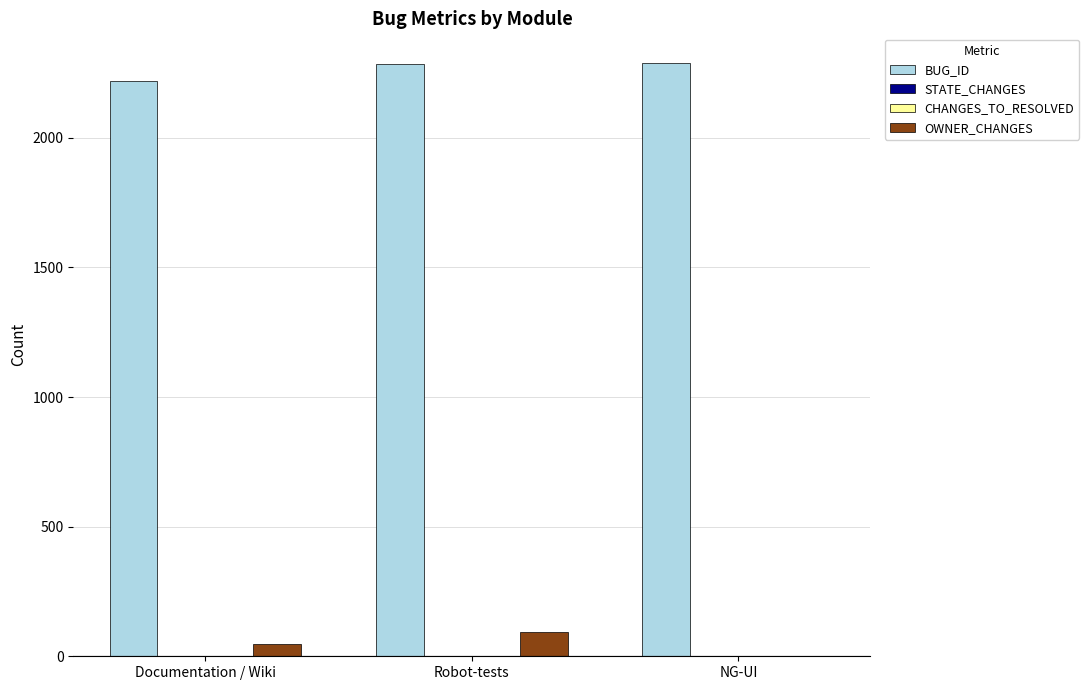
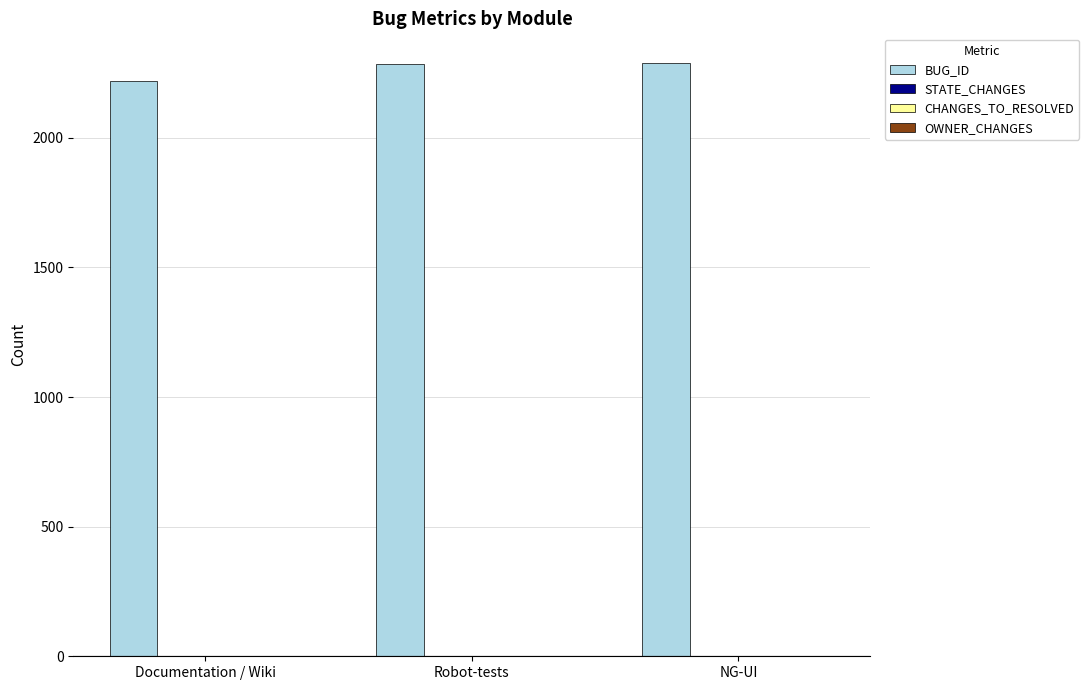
  {
    "BUG_ID": {
      "Documentation / Wiki": 2220,
      "Robot-tests": 2280,
      "NG-UI": 2290
    },
    "CHANGES_TO_RESOLVED": {
      "Documentation / Wiki": 0,
      "Robot-tests": 0,
      "NG-UI": 0
    },
    "OWNER_CHANGES": {
-     "Documentation / Wiki": 50,
-     "Robot-tests": 100,
+     "Documentation / Wiki": 0,
+     "Robot-tests": 0,
      "NG-UI": 0
    }
  }
